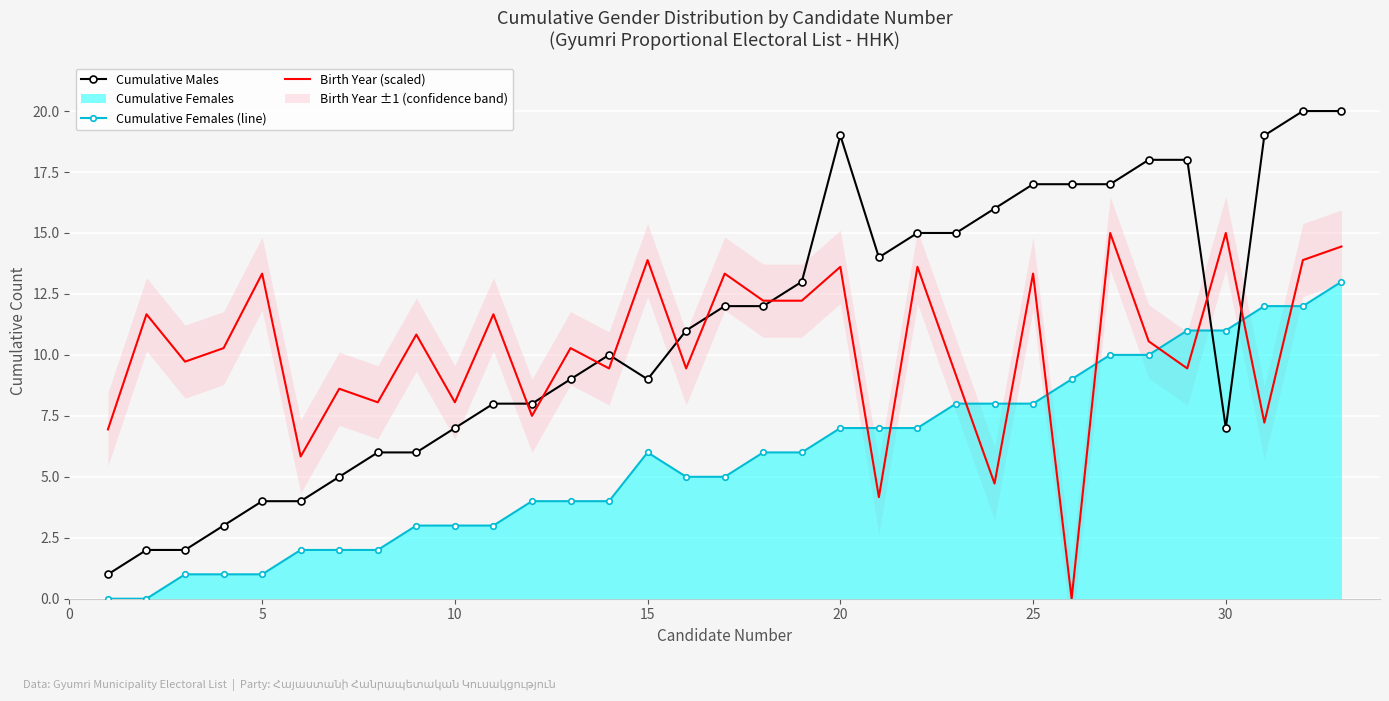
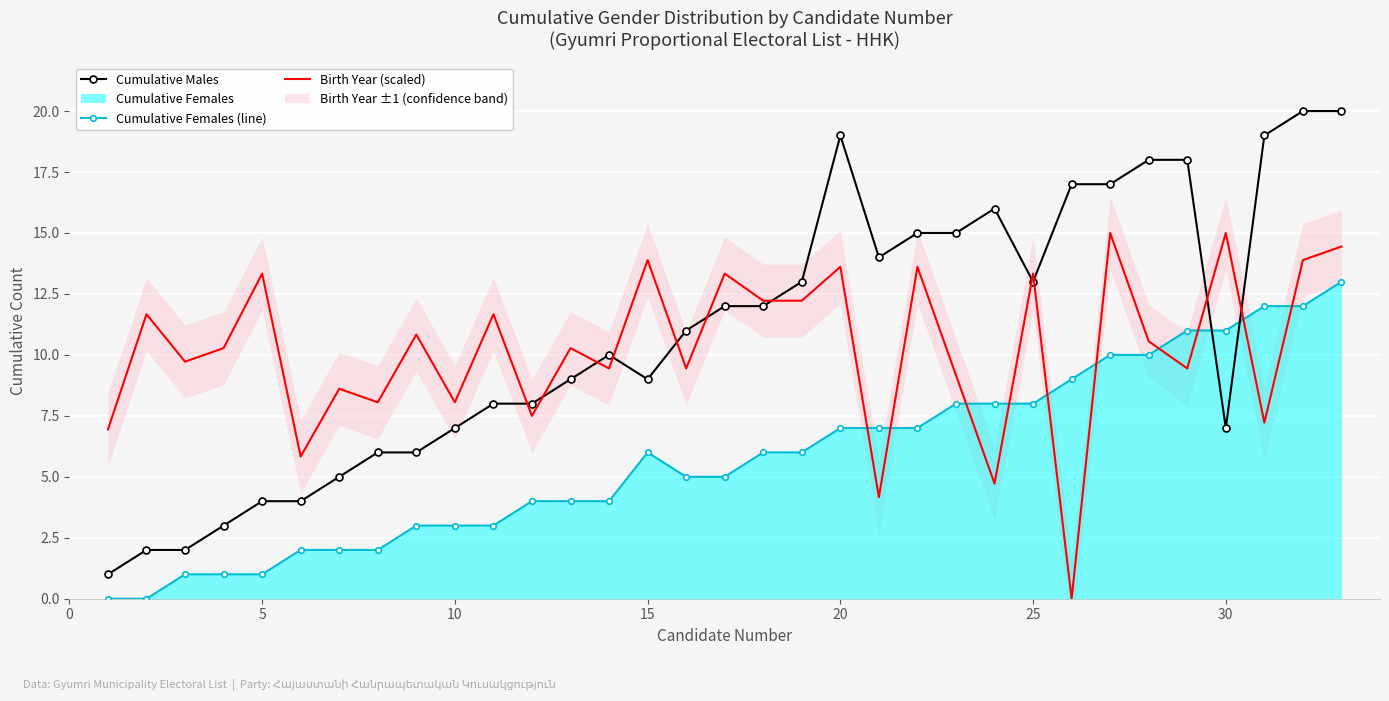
  {
    "Cumulative Males": {
      "5": 4,
      "10": 7,
      "15": 9,
      "20": 19,
-     "25": 17,
+     "25": 13,
      "30": 7
    },
    "Cumulative Females": {
      "5": 1,
      "10": 3,
      "15": 6,
      "20": 7,
      "25": 8,
      "30": 11
    },
    "Birth Year (scaled)": {
      "5": 13.3,
      "10": 8,
      "15": 13.9,
      "20": 13.6,
      "25": 13.3,
      "30": 15
    }
  }
